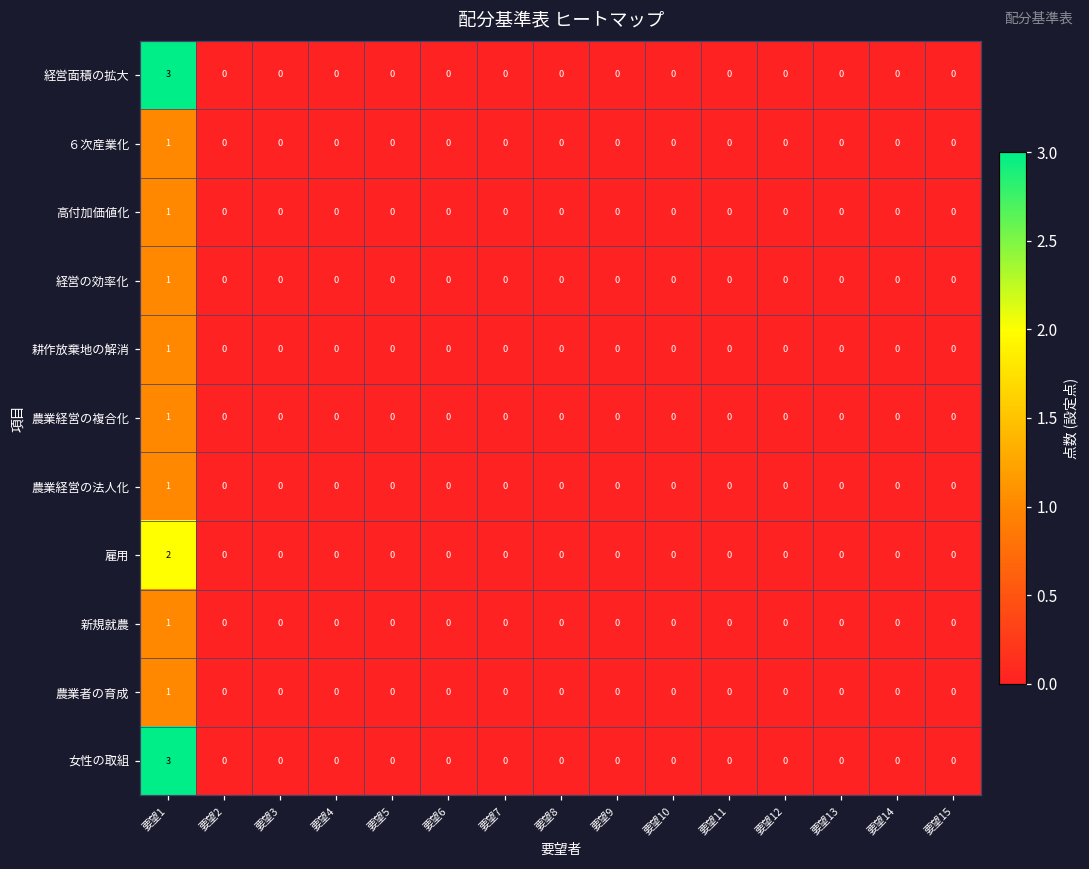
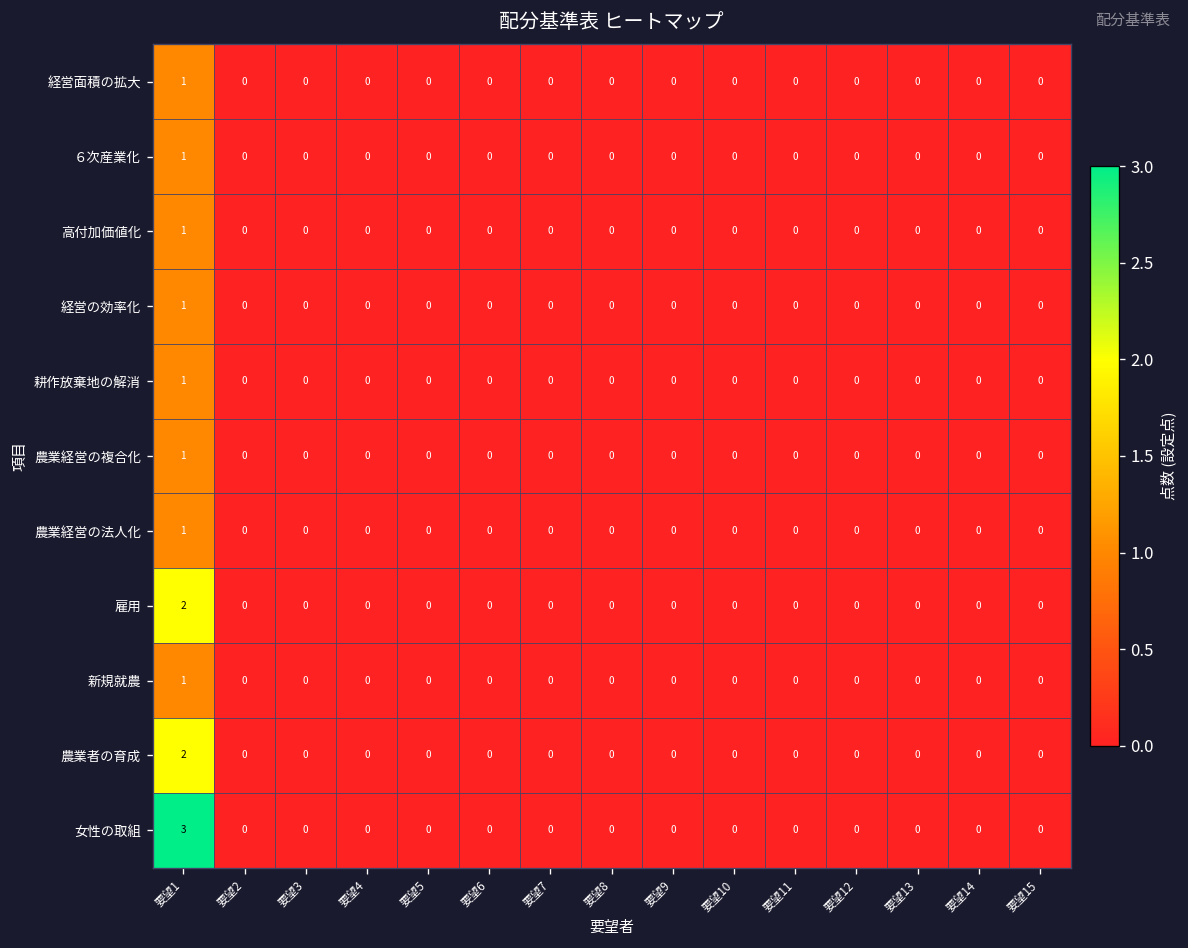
  {
    "経営面積の拡大": {
-     "要望1": 3,
+     "要望1": 1,
      "要望2": 0,
      "要望3": 0,
      "要望4": 0,
      "要望5": 0,
      "要望6": 0,
      "要望7": 0,
      "要望8": 0,
      "要望9": 0,
      "要望10": 0,
      "要望11": 0,
      "要望12": 0,
      "要望13": 0,
      "要望14": 0,
      "要望15": 0
    },
    "６次産業化": {
      "要望1": 1,
      "要望2": 0,
      "要望3": 0,
      "要望4": 0,
      "要望5": 0,
      "要望6": 0,
      "要望7": 0,
      "要望8": 0,
      "要望9": 0,
      "要望10": 0,
      "要望11": 0,
      "要望12": 0,
      "要望13": 0,
      "要望14": 0,
      "要望15": 0
    },
    "高付加価値化": {
      "要望1": 1,
      "要望2": 0,
      "要望3": 0,
      "要望4": 0,
      "要望5": 0,
      "要望6": 0,
      "要望7": 0,
      "要望8": 0,
      "要望9": 0,
      "要望10": 0,
      "要望11": 0,
      "要望12": 0,
      "要望13": 0,
      "要望14": 0,
      "要望15": 0
    },
    "経営の効率化": {
      "要望1": 1,
      "要望2": 0,
      "要望3": 0,
      "要望4": 0,
      "要望5": 0,
      "要望6": 0,
      "要望7": 0,
      "要望8": 0,
      "要望9": 0,
      "要望10": 0,
      "要望11": 0,
      "要望12": 0,
      "要望13": 0,
      "要望14": 0,
      "要望15": 0
    },
    "耕作放棄地の解消": {
      "要望1": 1,
      "要望2": 0,
      "要望3": 0,
      "要望4": 0,
      "要望5": 0,
      "要望6": 0,
      "要望7": 0,
      "要望8": 0,
      "要望9": 0,
      "要望10": 0,
      "要望11": 0,
      "要望12": 0,
      "要望13": 0,
      "要望14": 0,
      "要望15": 0
    },
    "農業経営の複合化": {
      "要望1": 1,
      "要望2": 0,
      "要望3": 0,
      "要望4": 0,
      "要望5": 0,
      "要望6": 0,
      "要望7": 0,
      "要望8": 0,
      "要望9": 0,
      "要望10": 0,
      "要望11": 0,
      "要望12": 0,
      "要望13": 0,
      "要望14": 0,
      "要望15": 0
    },
    "農業経営の法人化": {
      "要望1": 1,
      "要望2": 0,
      "要望3": 0,
      "要望4": 0,
      "要望5": 0,
      "要望6": 0,
      "要望7": 0,
      "要望8": 0,
      "要望9": 0,
      "要望10": 0,
      "要望11": 0,
      "要望12": 0,
      "要望13": 0,
      "要望14": 0,
      "要望15": 0
    },
    "雇用": {
      "要望1": 2,
      "要望2": 0,
      "要望3": 0,
      "要望4": 0,
      "要望5": 0,
      "要望6": 0,
      "要望7": 0,
      "要望8": 0,
      "要望9": 0,
      "要望10": 0,
      "要望11": 0,
      "要望12": 0,
      "要望13": 0,
      "要望14": 0,
      "要望15": 0
    },
    "新規就農": {
      "要望1": 1,
      "要望2": 0,
      "要望3": 0,
      "要望4": 0,
      "要望5": 0,
      "要望6": 0,
      "要望7": 0,
      "要望8": 0,
      "要望9": 0,
      "要望10": 0,
      "要望11": 0,
      "要望12": 0,
      "要望13": 0,
      "要望14": 0,
      "要望15": 0
    },
    "農業者の育成": {
-     "要望1": 1,
+     "要望1": 2,
      "要望2": 0,
      "要望3": 0,
      "要望4": 0,
      "要望5": 0,
      "要望6": 0,
      "要望7": 0,
      "要望8": 0,
      "要望9": 0,
      "要望10": 0,
      "要望11": 0,
      "要望12": 0,
      "要望13": 0,
      "要望14": 0,
      "要望15": 0
    },
    "女性の取組": {
      "要望1": 3,
      "要望2": 0,
      "要望3": 0,
      "要望4": 0,
      "要望5": 0,
      "要望6": 0,
      "要望7": 0,
      "要望8": 0,
      "要望9": 0,
      "要望10": 0,
      "要望11": 0,
      "要望12": 0,
      "要望13": 0,
      "要望14": 0,
      "要望15": 0
    }
  }
